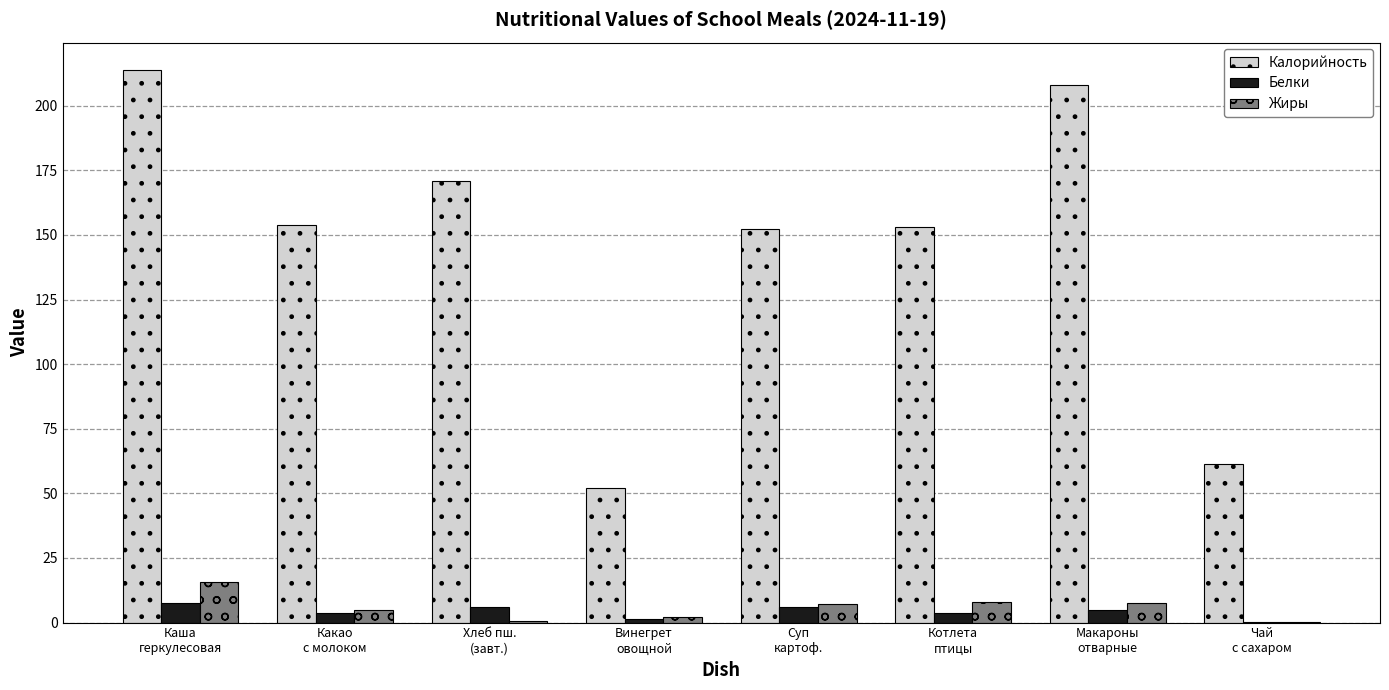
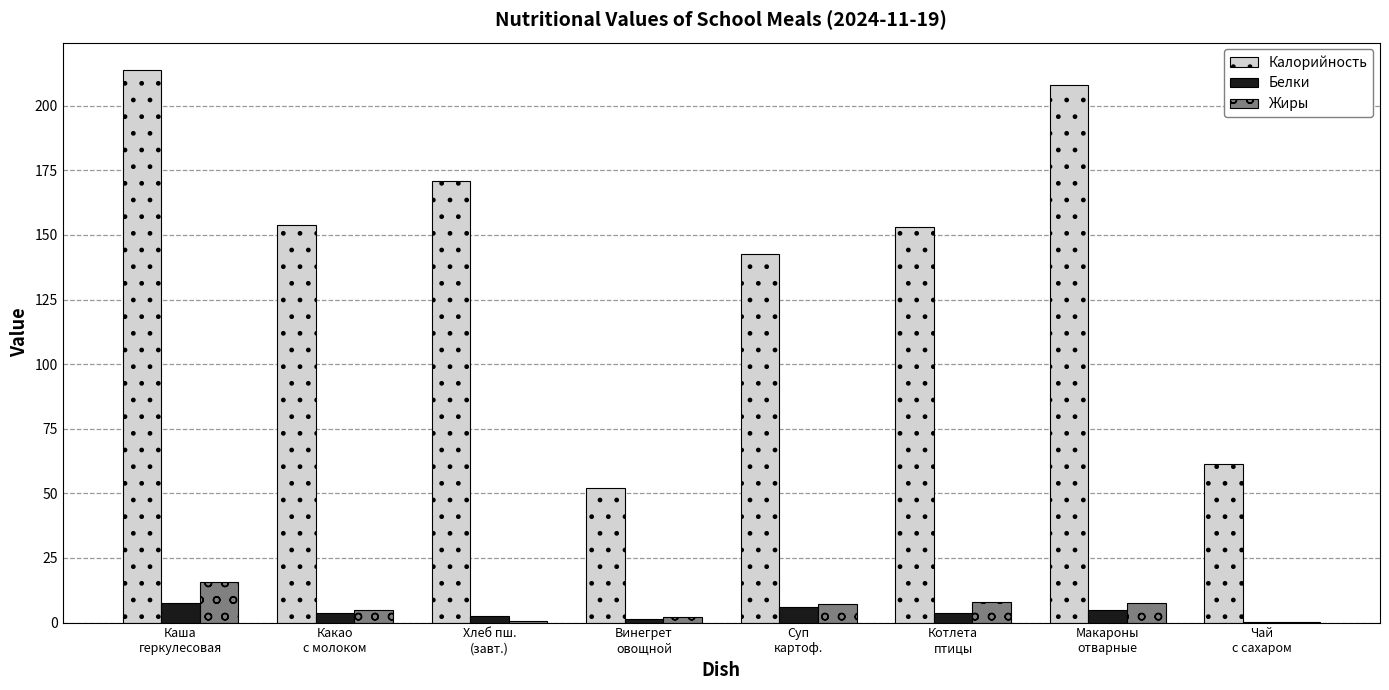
  {
    "Калорийность": {
      "Каша геркулесовая": 214,
      "Какао с молоком": 154,
      "Хлеб пш. (завт.)": 171,
      "Винегрет овощной": 52,
-     "Суп картоф.": 153,
+     "Суп картоф.": 143,
      "Котлета птицы": 153,
      "Макароны отварные": 208,
      "Чай с сахаром": 61
    },
    "Белки": {
      "Каша геркулесовая": 7,
      "Какао с молоком": 4,
-     "Хлеб пш. (завт.)": 6,
+     "Хлеб пш. (завт.)": 3,
      "Винегрет овощной": 1,
      "Суп картоф.": 6,
      "Котлета птицы": 4,
      "Макароны отварные": 5
    },
    "Жиры": {
      "Каша геркулесовая": 16,
      "Какао с молоком": 5,
      "Винегрет овощной": 2,
      "Суп картоф.": 7,
      "Котлета птицы": 8,
      "Макароны отварные": 8
    }
  }
